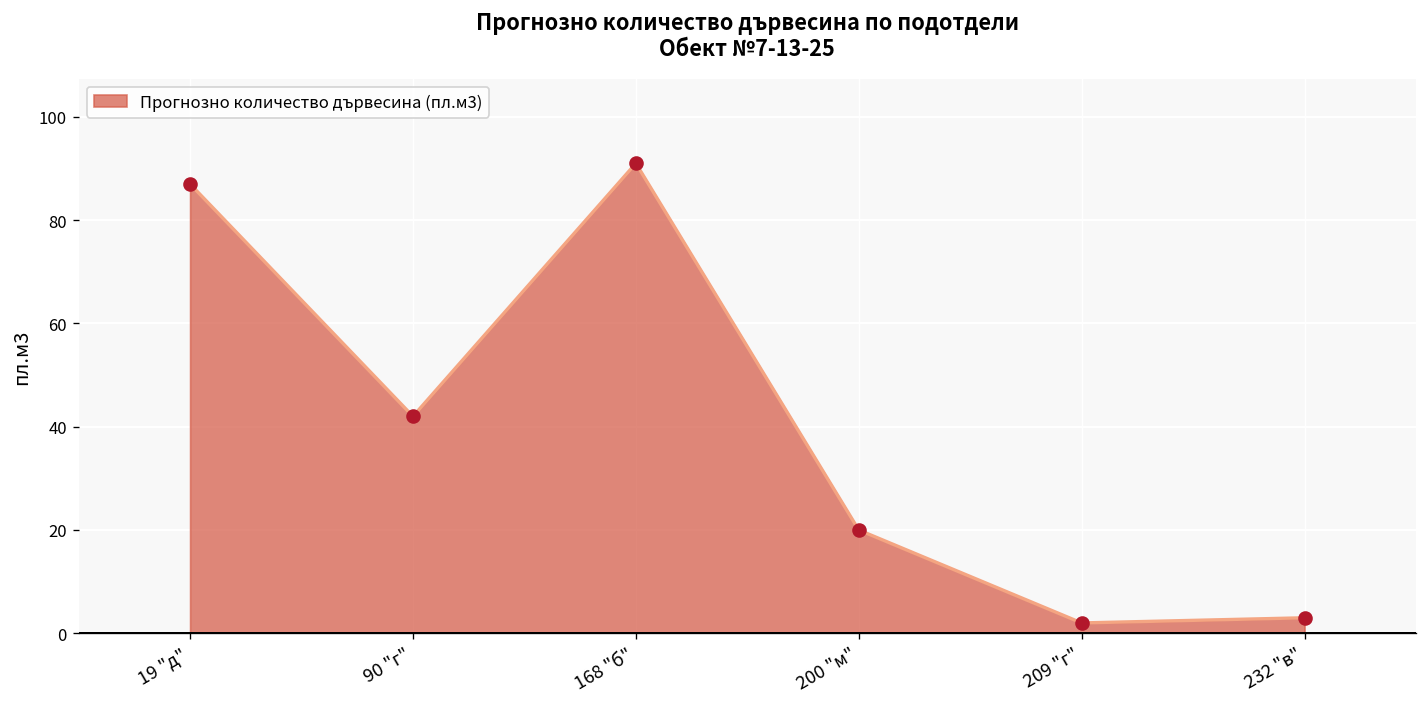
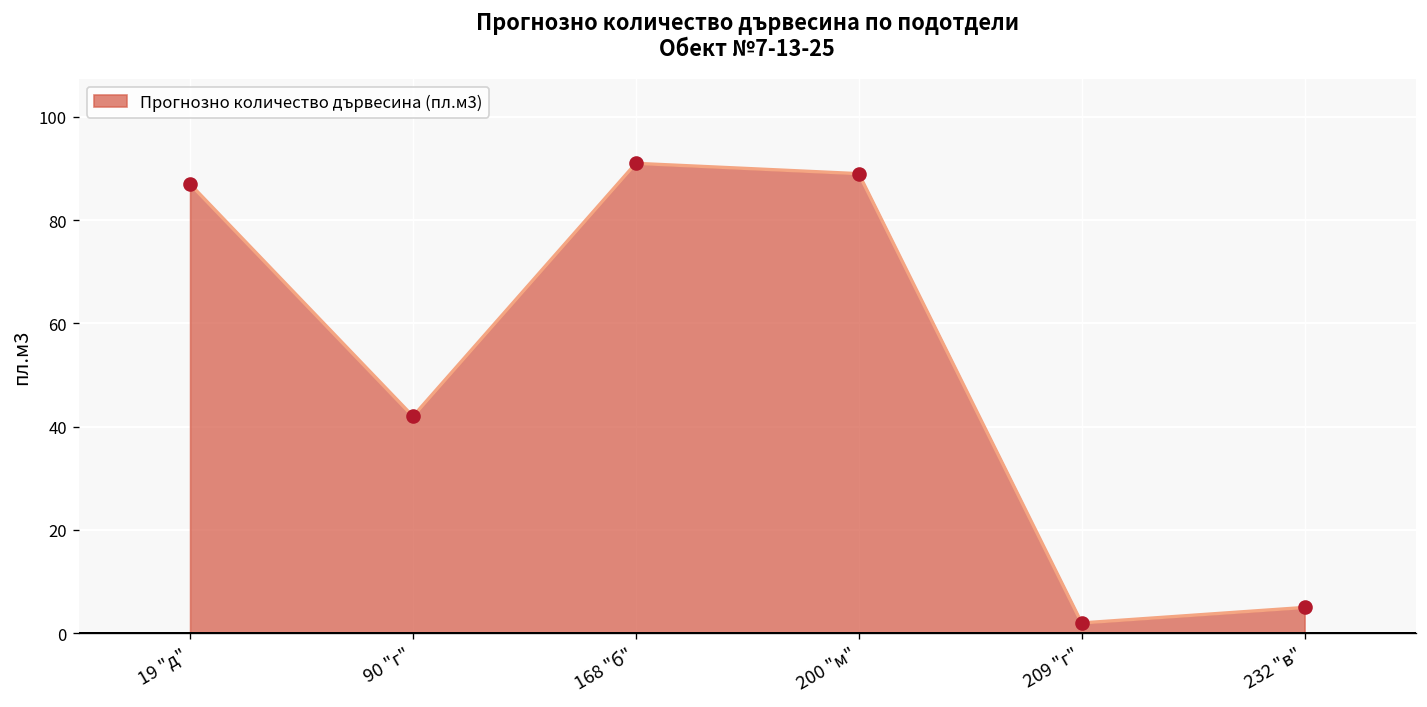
  {
    "19 \"д\"": 87,
    "90 \"г\"": 42,
    "168 \"б\"": 91,
-   "200 \"м\"": 20,
+   "200 \"м\"": 89,
    "209 \"г\"": 2,
-   "232 \"в\"": 3
+   "232 \"в\"": 5
  }
